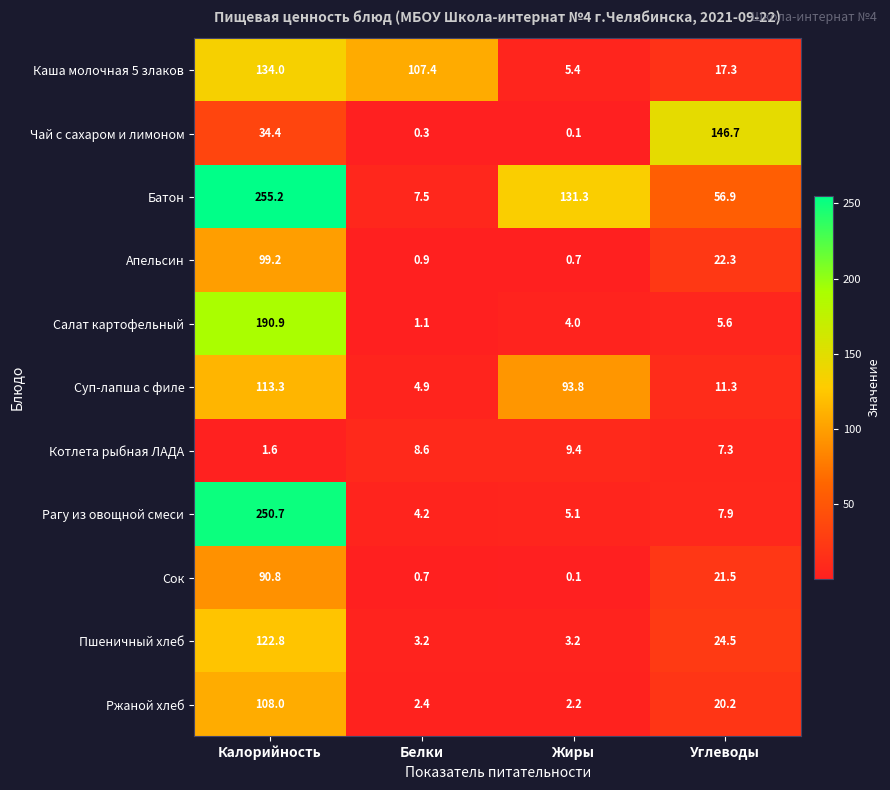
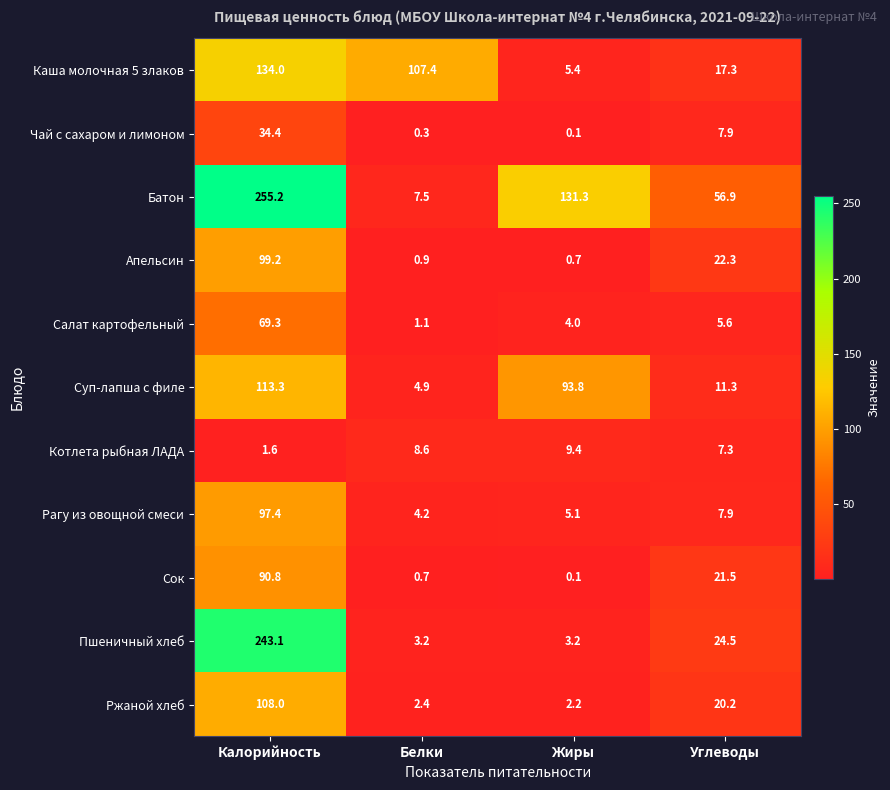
  {
    "Каша молочная 5 злаков": {
      "Калорийность": 134.0,
      "Белки": 107.4,
      "Жиры": 5.4,
      "Углеводы": 17.3
    },
    "Чай с сахаром и лимоном": {
      "Калорийность": 34.4,
      "Белки": 0.3,
      "Жиры": 0.1,
-     "Углеводы": 146.7
+     "Углеводы": 7.9
    },
    "Батон": {
      "Калорийность": 255.2,
      "Белки": 7.5,
      "Жиры": 131.3,
      "Углеводы": 56.9
    },
    "Апельсин": {
      "Калорийность": 99.2,
      "Белки": 0.9,
      "Жиры": 0.7,
      "Углеводы": 22.3
    },
    "Салат картофельный": {
-     "Калорийность": 190.9,
+     "Калорийность": 69.3,
      "Белки": 1.1,
      "Жиры": 4.0,
      "Углеводы": 5.6
    },
    "Суп-лапша с филе": {
      "Калорийность": 113.3,
      "Белки": 4.9,
      "Жиры": 93.8,
      "Углеводы": 11.3
    },
    "Котлета рыбная ЛАДА": {
      "Калорийность": 1.6,
      "Белки": 8.6,
      "Жиры": 9.4,
      "Углеводы": 7.3
    },
    "Рагу из овощной смеси": {
-     "Калорийность": 250.7,
+     "Калорийность": 97.4,
      "Белки": 4.2,
      "Жиры": 5.1,
      "Углеводы": 7.9
    },
    "Сок": {
      "Калорийность": 90.8,
      "Белки": 0.7,
      "Жиры": 0.1,
      "Углеводы": 21.5
    },
    "Пшеничный хлеб": {
-     "Калорийность": 122.8,
+     "Калорийность": 243.1,
      "Белки": 3.2,
      "Жиры": 3.2,
      "Углеводы": 24.5
    },
    "Ржаной хлеб": {
      "Калорийность": 108.0,
      "Белки": 2.4,
      "Жиры": 2.2,
      "Углеводы": 20.2
    }
  }
